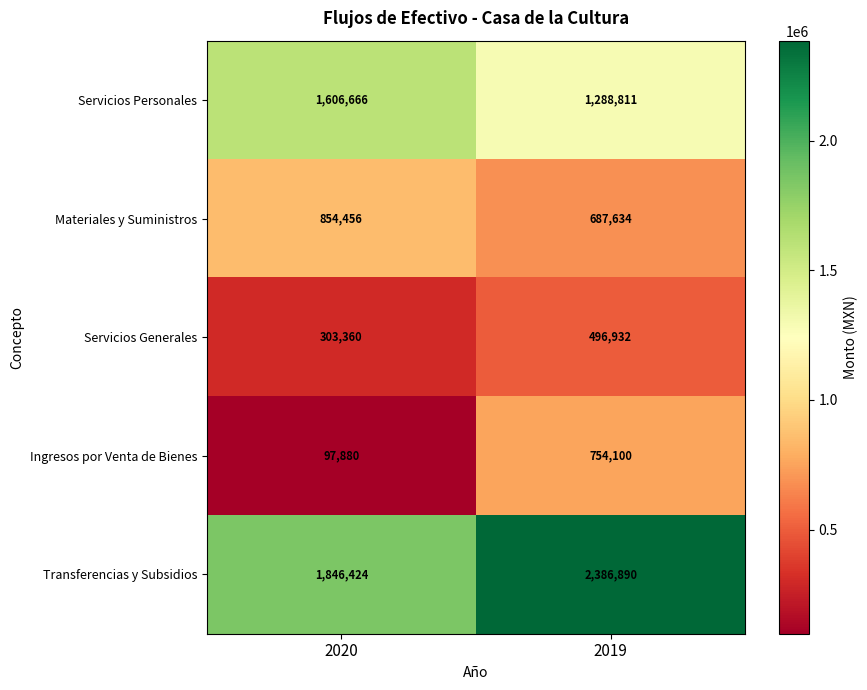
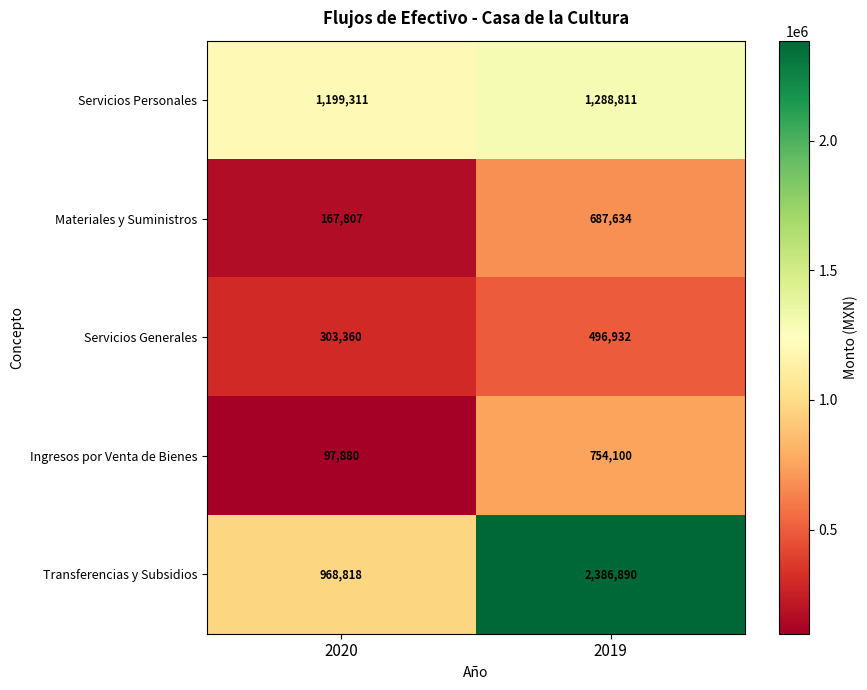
  {
    "Servicios Personales": {
-     "2020": "1,606,666",
+     "2020": "1,199,311",
      "2019": "1,288,811"
    },
    "Materiales y Suministros": {
-     "2020": "854,456",
+     "2020": "167,807",
      "2019": "687,634"
    },
    "Servicios Generales": {
      "2020": "303,360",
      "2019": "496,932"
    },
    "Ingresos por Venta de Bienes": {
      "2020": "97,880",
      "2019": "754,100"
    },
    "Transferencias y Subsidios": {
-     "2020": "1,846,424",
+     "2020": "968,818",
      "2019": "2,386,890"
    }
  }
